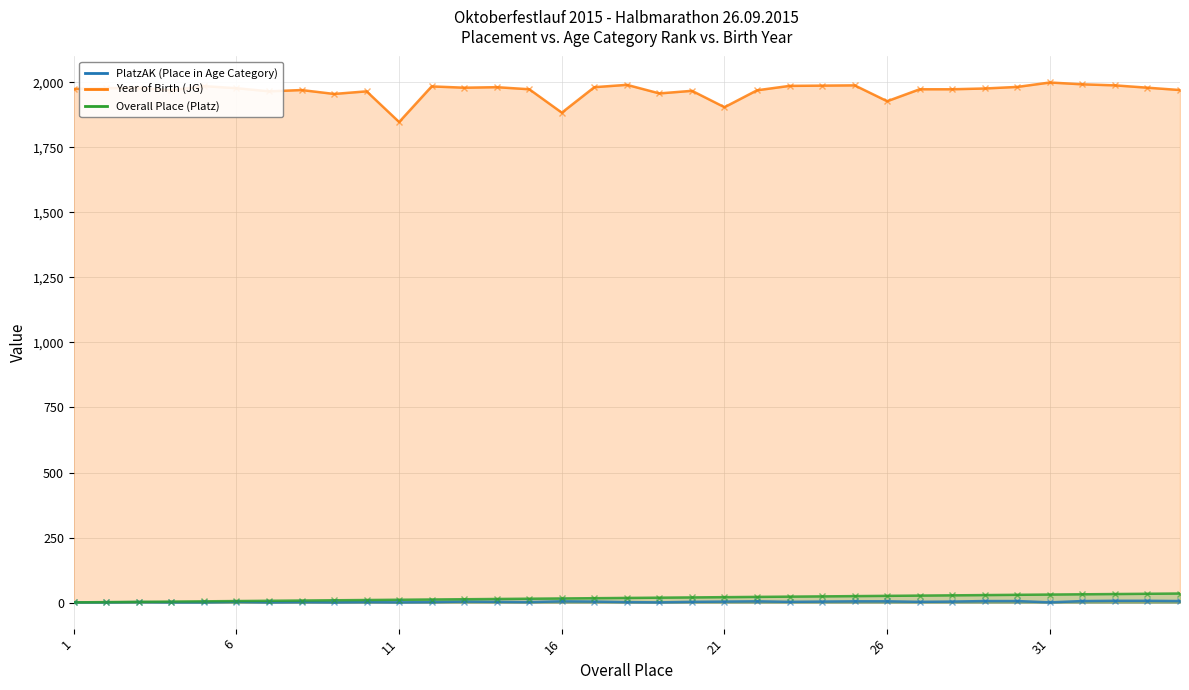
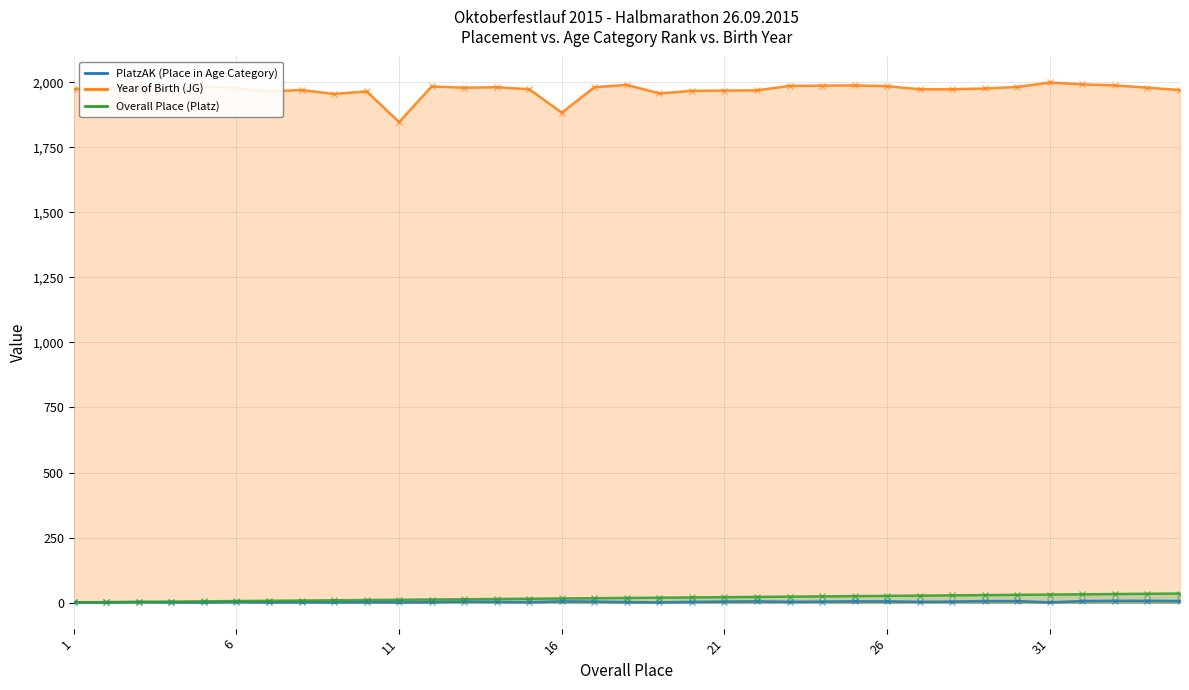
  {
    "Year of Birth (JG)": {
      "1": "1,970",
      "11": "1,850",
      "16": "1,880",
-     "21": "1,900",
-     "26": "1,930",
+     "21": "1,970",
+     "26": "1,990",
      "31": "2,000"
    }
  }
